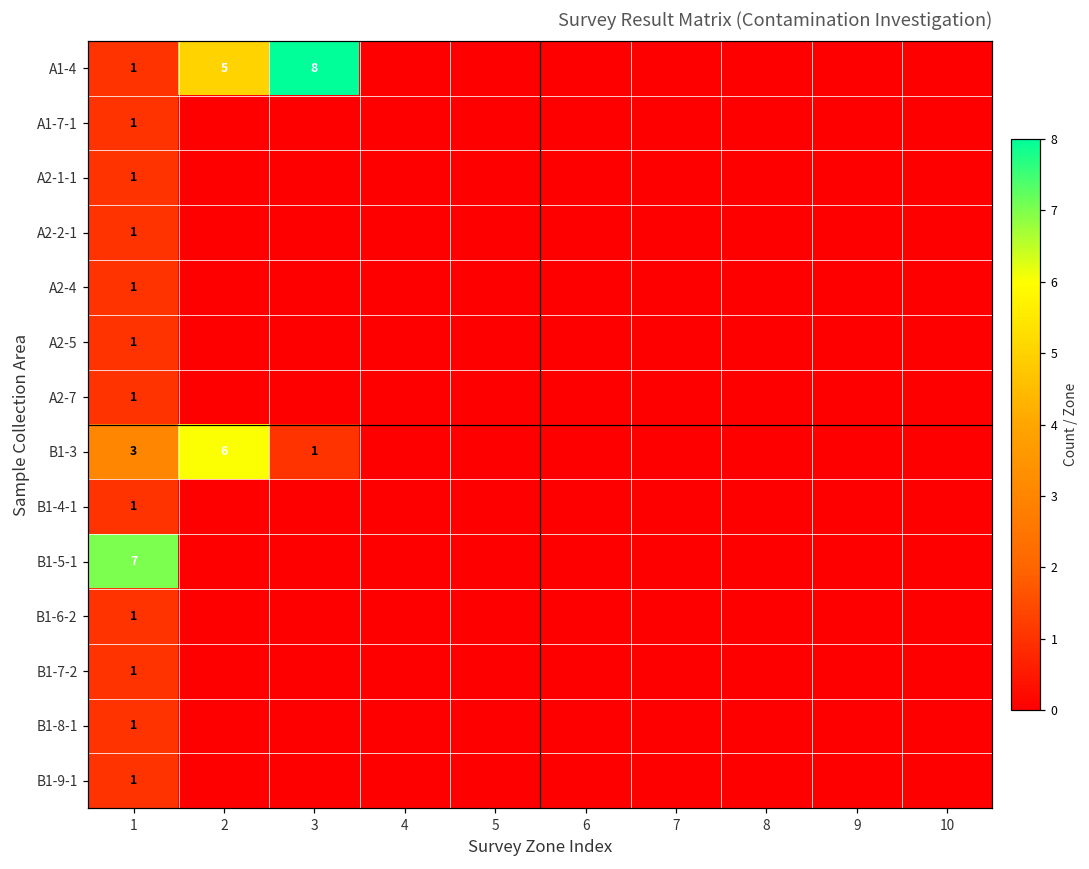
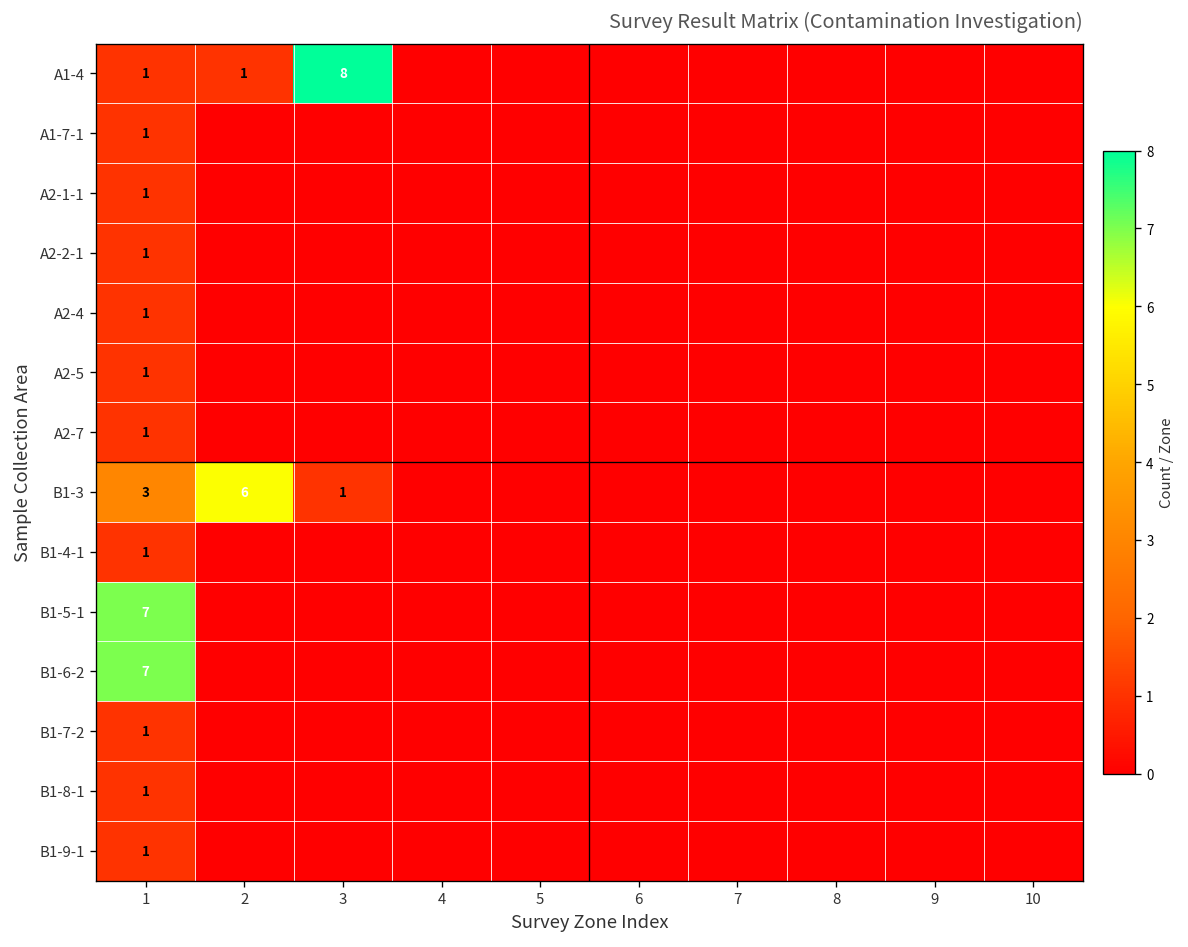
  {
    "A1-4": {
      "1": 1,
-     "2": 5,
+     "2": 1,
      "3": 8
    },
    "A1-7-1": {
      "1": 1
    },
    "A2-1-1": {
      "1": 1
    },
    "A2-2-1": {
      "1": 1
    },
    "A2-4": {
      "1": 1
    },
    "A2-5": {
      "1": 1
    },
    "A2-7": {
      "1": 1
    },
    "B1-3": {
      "1": 3,
      "2": 6,
      "3": 1
    },
    "B1-4-1": {
      "1": 1
    },
    "B1-5-1": {
      "1": 7
    },
    "B1-6-2": {
-     "1": 1
+     "1": 7
    },
    "B1-7-2": {
      "1": 1
    },
    "B1-8-1": {
      "1": 1
    },
    "B1-9-1": {
      "1": 1
    }
  }
